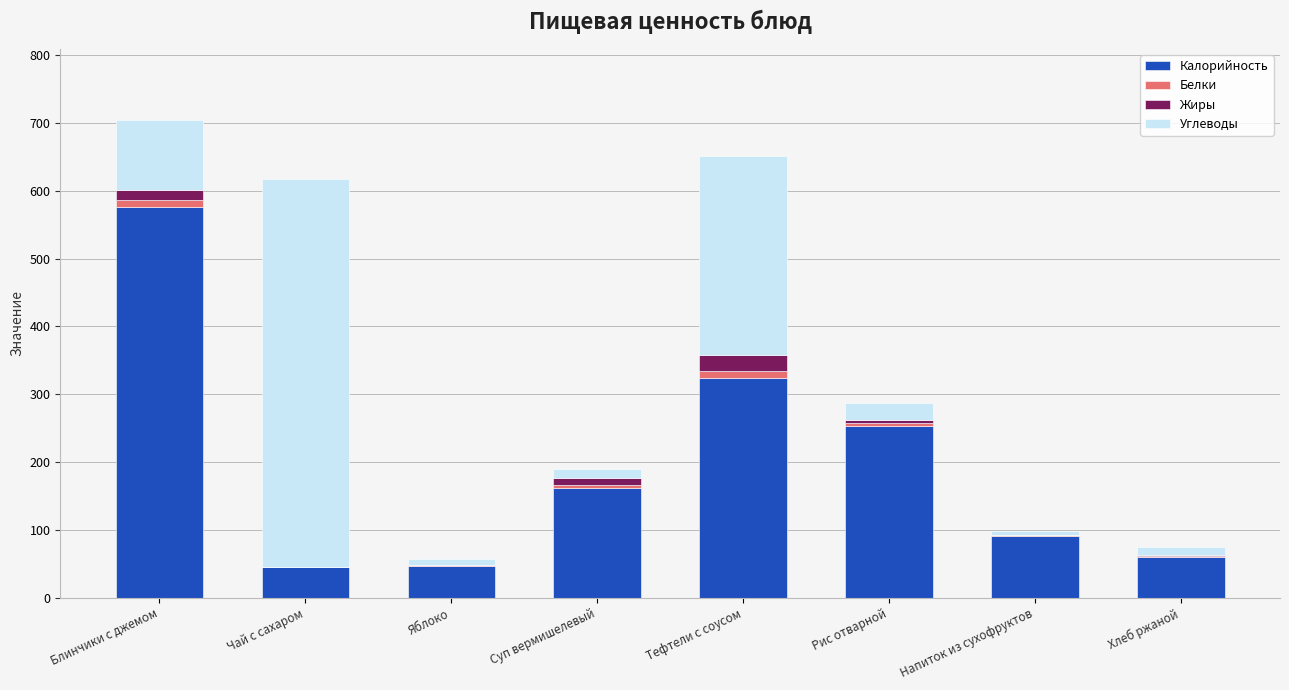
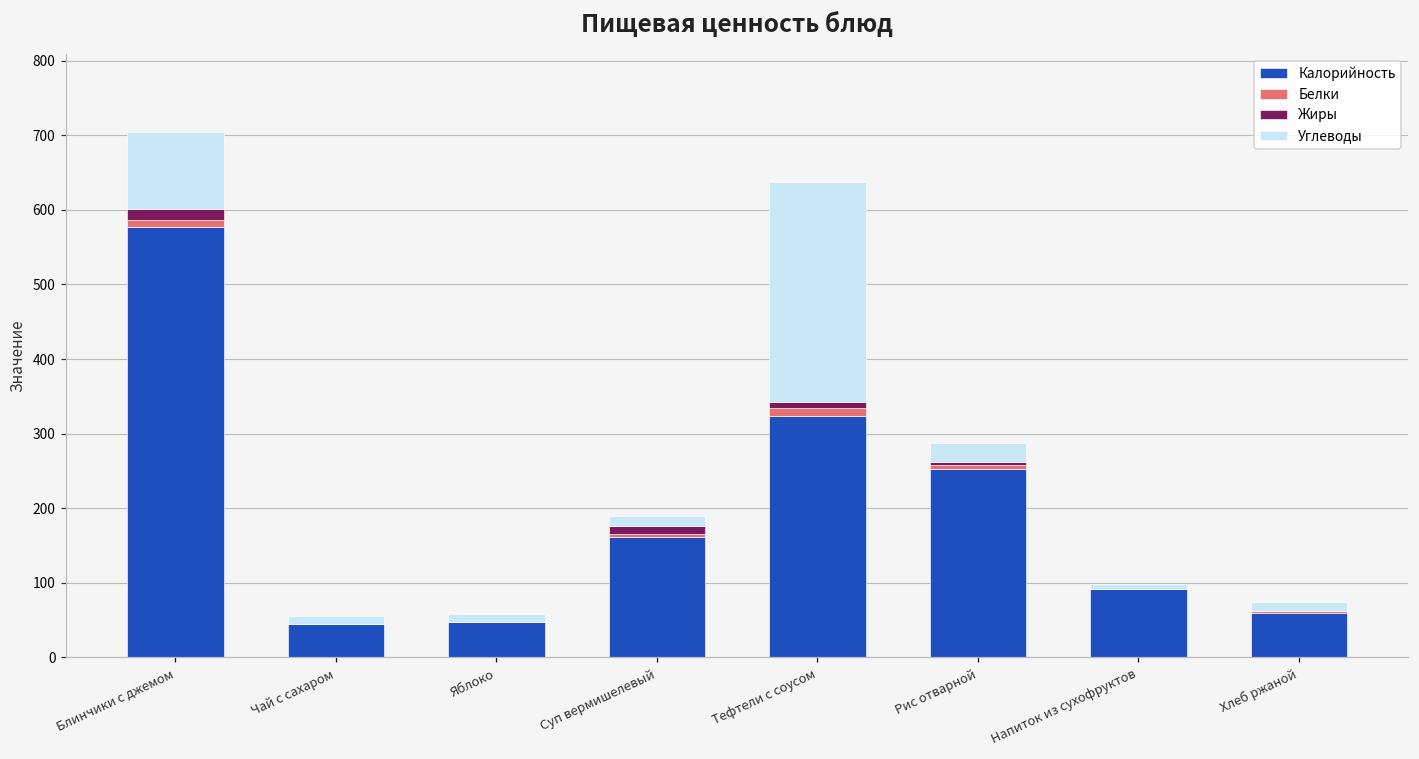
  {
    "Калорийность": {
      "Блинчики с джемом": 580,
      "Чай с сахаром": 40,
      "Яблоко": 50,
      "Суп вермишелевый": 160,
      "Тефтели с соусом": 320,
      "Рис отварной": 250,
      "Напиток из сухофруктов": 90,
      "Хлеб ржаной": 60
    },
    "Белки": {
      "Блинчики с джемом": 10,
      "Суп вермишелевый": 0,
      "Тефтели с соусом": 10,
      "Рис отварной": 0
    },
    "Жиры": {
      "Блинчики с джемом": 10,
      "Суп вермишелевый": 10,
-     "Тефтели с соусом": 20,
+     "Тефтели с соусом": 10,
      "Рис отварной": 0
    },
    "Углеводы": {
      "Блинчики с джемом": 100,
-     "Чай с сахаром": 570,
+     "Чай с сахаром": 10,
      "Яблоко": 10,
      "Суп вермишелевый": 10,
      "Тефтели с соусом": 290,
      "Рис отварной": 30,
      "Напиток из сухофруктов": 10,
      "Хлеб ржаной": 10
    }
  }
